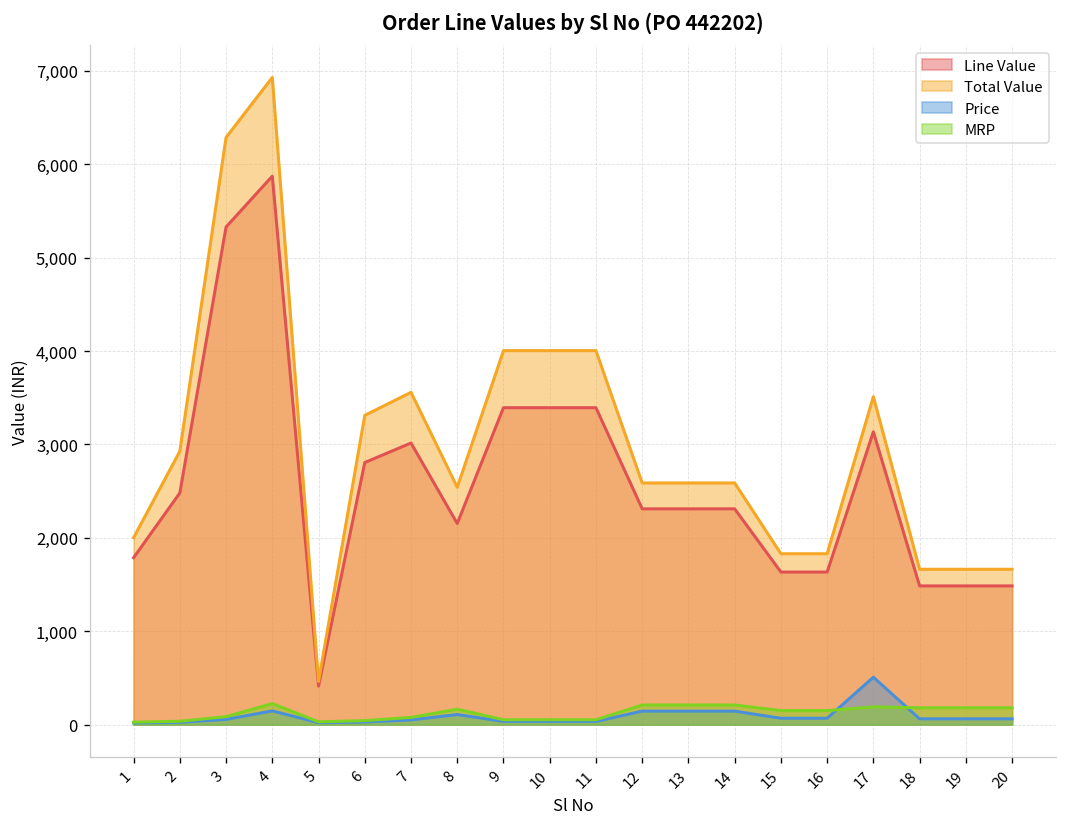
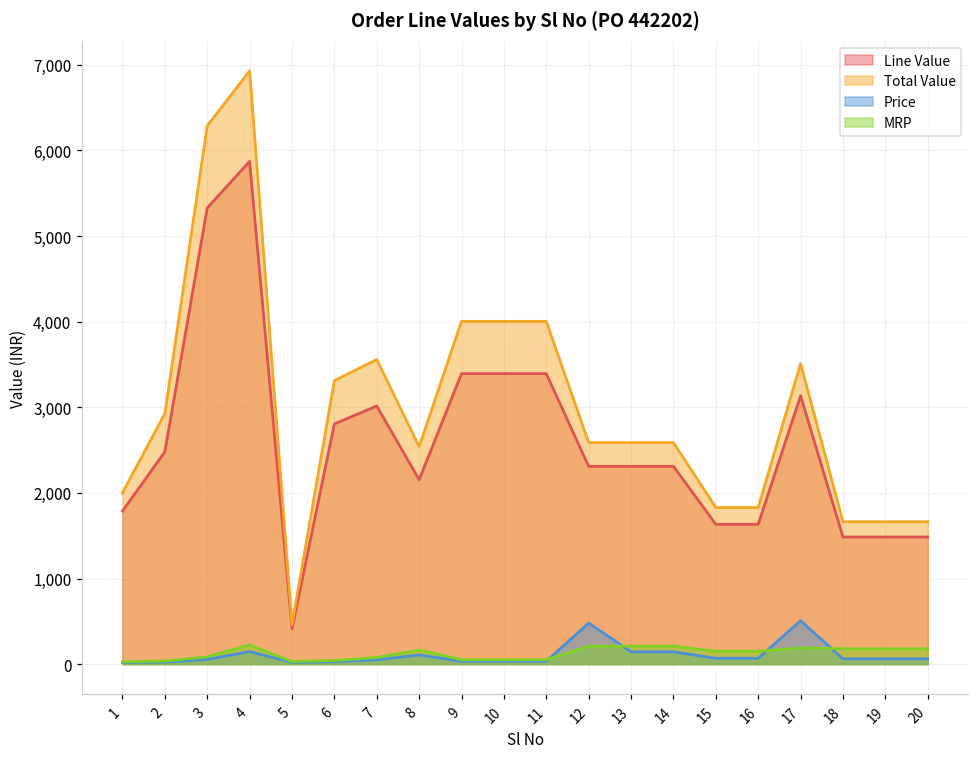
  {
    "Line Value": {
      "1": "1,800",
      "2": "2,500",
      "3": "5,300",
      "4": "5,900",
      "5": "400",
      "6": "2,800",
      "7": "3,000",
      "8": "2,200",
      "9": "3,400",
      "10": "3,400",
      "11": "3,400",
      "12": "2,300",
      "13": "2,300",
      "14": "2,300",
      "15": "1,600",
      "16": "1,600",
      "17": "3,100",
      "18": "1,500",
      "19": "1,500",
      "20": "1,500"
    },
    "Total Value": {
      "1": "2,000",
      "2": "2,900",
      "3": "6,300",
      "4": "6,900",
      "5": "500",
      "6": "3,300",
      "7": "3,600",
      "8": "2,500",
      "9": "4,000",
      "10": "4,000",
      "11": "4,000",
      "12": "2,600",
      "13": "2,600",
      "14": "2,600",
      "15": "1,800",
      "16": "1,800",
      "17": "3,500",
      "18": "1,700",
      "19": "1,700",
      "20": "1,700"
    },
    "Price": {
      "4": "100",
      "8": "100",
-     "12": "100",
+     "12": "500",
      "13": "100",
      "14": "100",
      "15": "100",
      "16": "100",
      "17": "500",
      "18": "100",
      "19": "100",
      "20": "100"
    },
    "MRP": {
      "4": "200",
      "8": "200",
      "12": "200",
      "13": "200",
      "14": "200",
      "15": "200",
      "16": "200",
      "17": "200",
      "18": "200",
      "19": "200",
      "20": "200"
    }
  }
